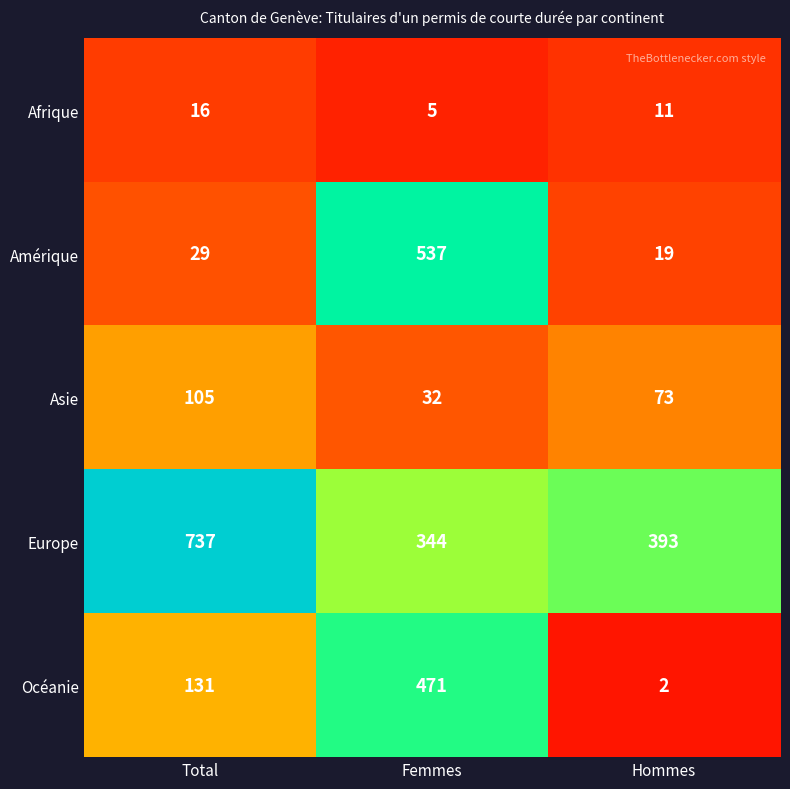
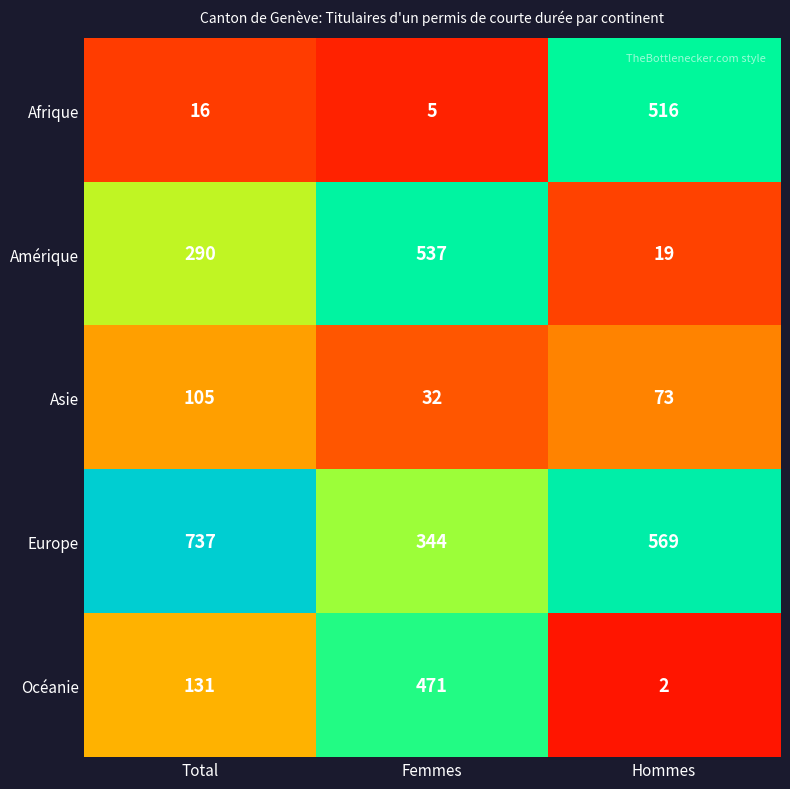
  {
    "Afrique": {
      "Total": 16,
      "Femmes": 5,
-     "Hommes": 11
+     "Hommes": 516
    },
    "Amérique": {
-     "Total": 29,
+     "Total": 290,
      "Femmes": 537,
      "Hommes": 19
    },
    "Asie": {
      "Total": 105,
      "Femmes": 32,
      "Hommes": 73
    },
    "Europe": {
      "Total": 737,
      "Femmes": 344,
-     "Hommes": 393
+     "Hommes": 569
    },
    "Océanie": {
      "Total": 131,
      "Femmes": 471,
      "Hommes": 2
    }
  }
